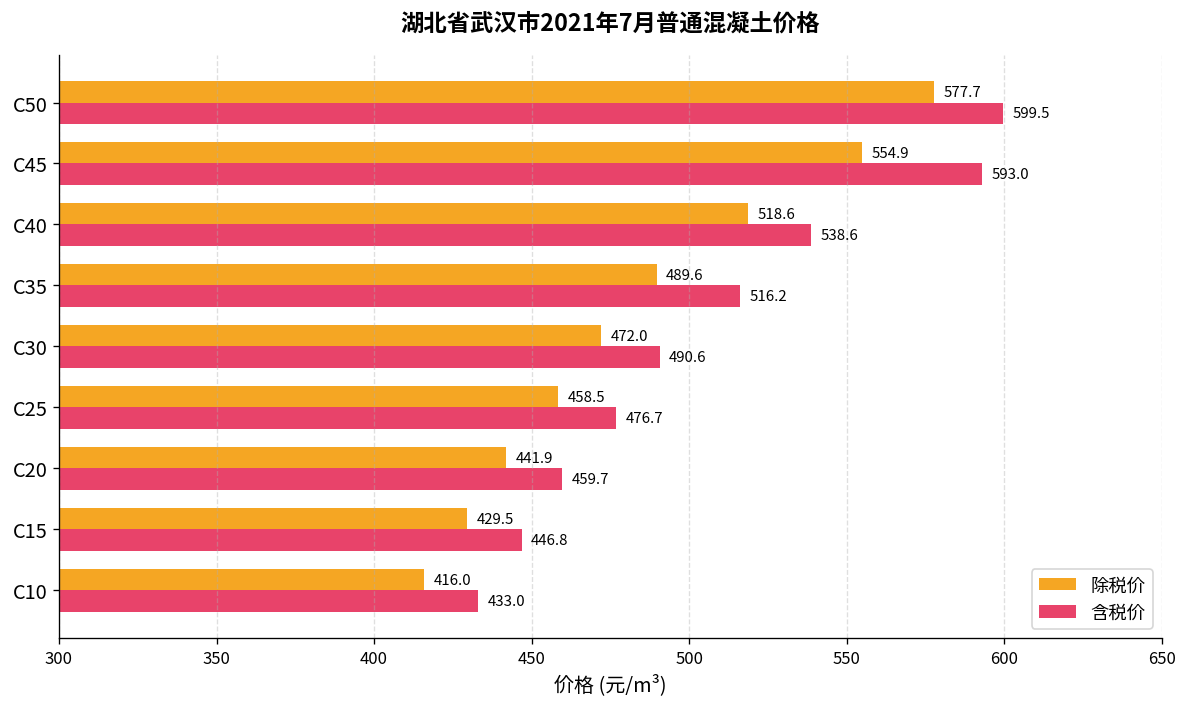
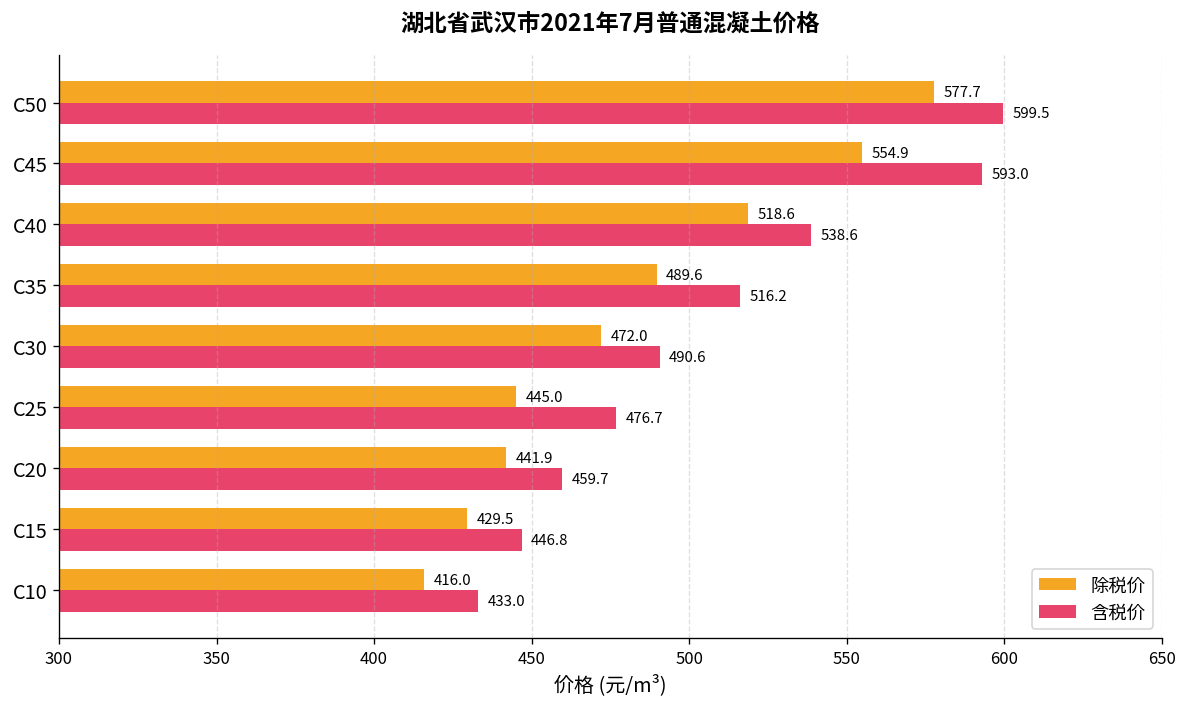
  {
    "除税价": {
      "C50": 577.7,
      "C45": 554.9,
      "C40": 518.6,
      "C35": 489.6,
      "C30": 472.0,
-     "C25": 458.5,
+     "C25": 445.0,
      "C20": 441.9,
      "C15": 429.5,
      "C10": 416.0
    },
    "含税价": {
      "C50": 599.5,
      "C45": 593.0,
      "C40": 538.6,
      "C35": 516.2,
      "C30": 490.6,
      "C25": 476.7,
      "C20": 459.7,
      "C15": 446.8,
      "C10": 433.0
    }
  }
